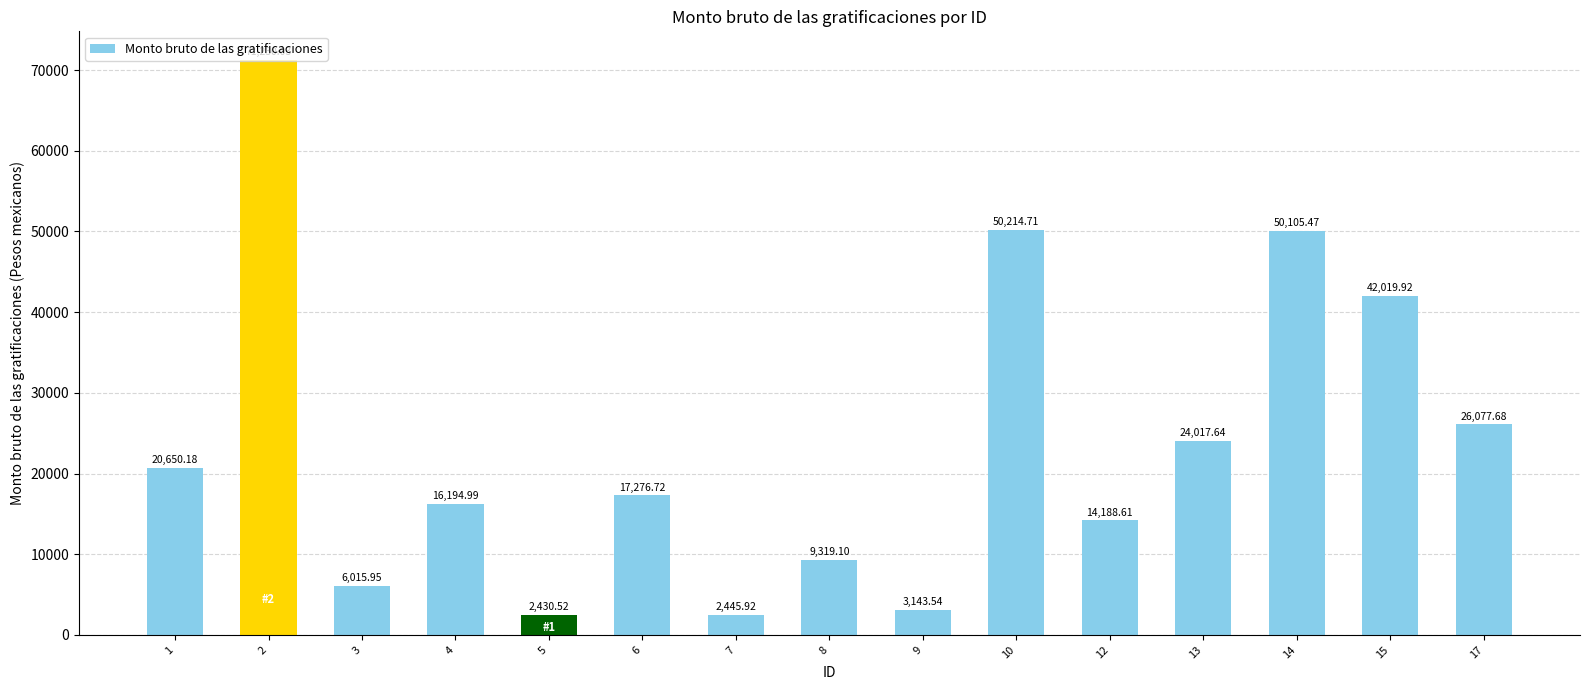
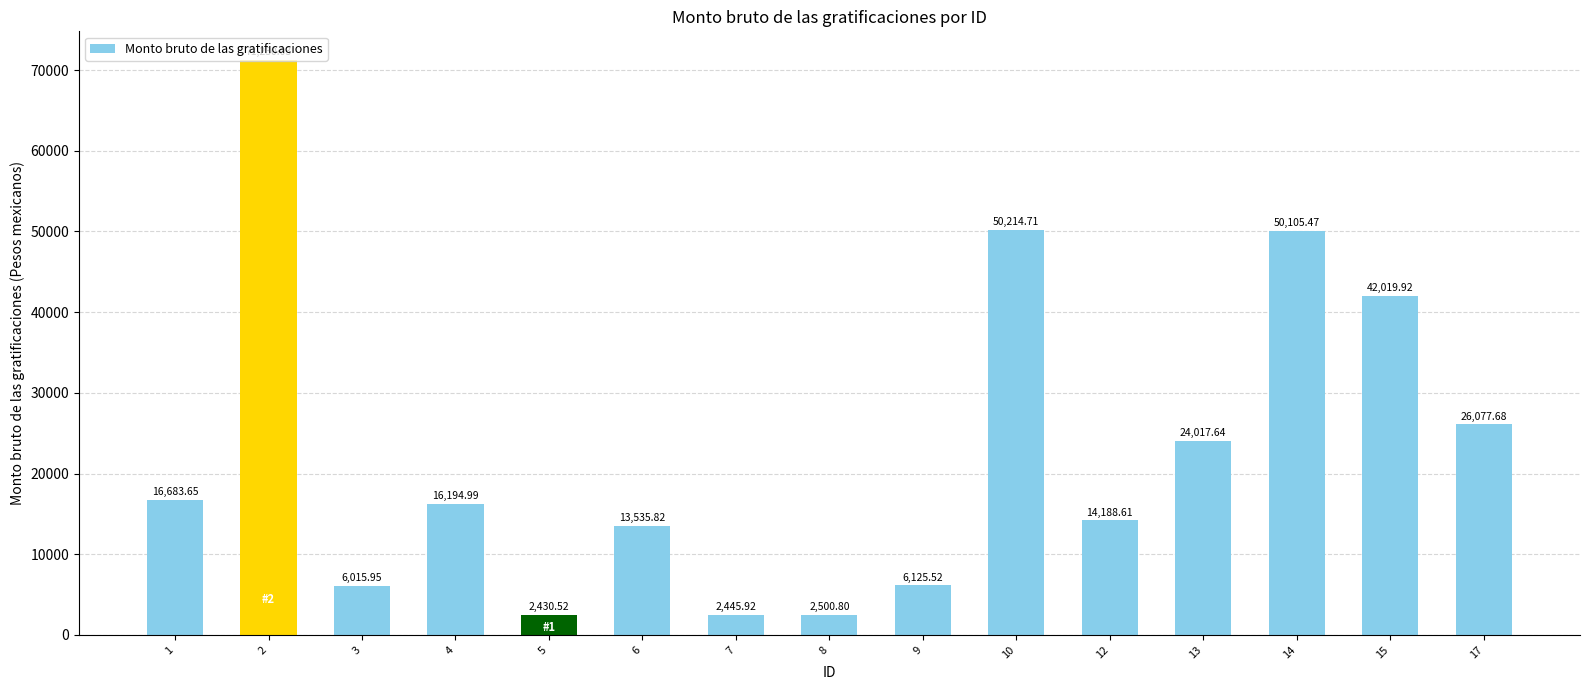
  {
-   "1": "20,650.18",
+   "1": "16,683.65",
    "3": "6,015.95",
    "4": "16,194.99",
    "5": "2,430.52",
-   "6": "17,276.72",
+   "6": "13,535.82",
    "7": "2,445.92",
-   "8": "9,319.10",
-   "9": "3,143.54",
+   "8": "2,500.80",
+   "9": "6,125.52",
    "10": "50,214.71",
    "12": "14,188.61",
    "13": "24,017.64",
    "14": "50,105.47",
    "15": "42,019.92",
    "17": "26,077.68"
  }
